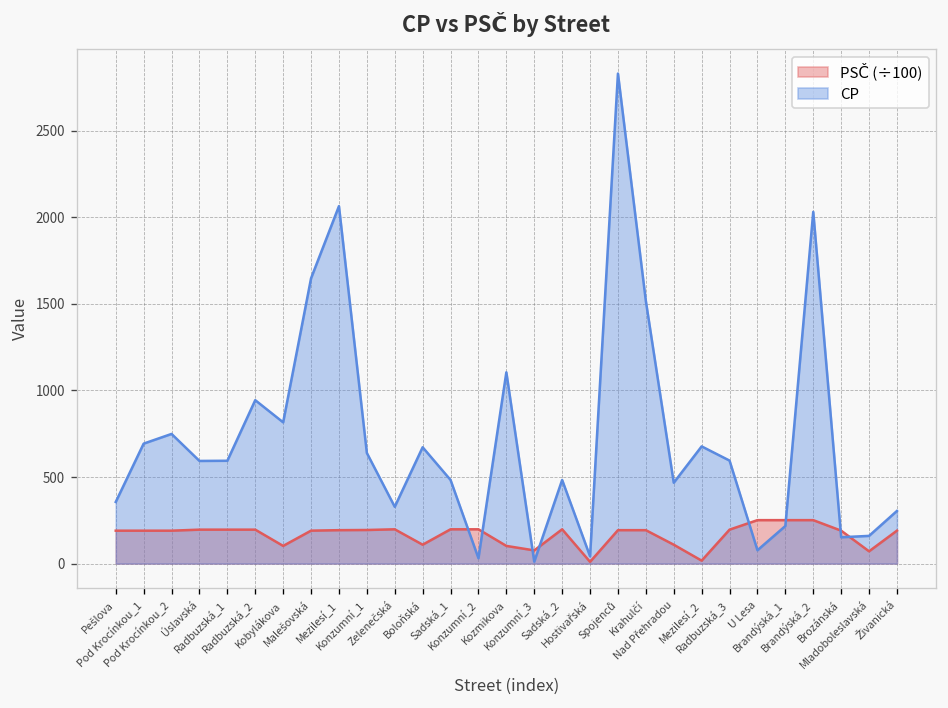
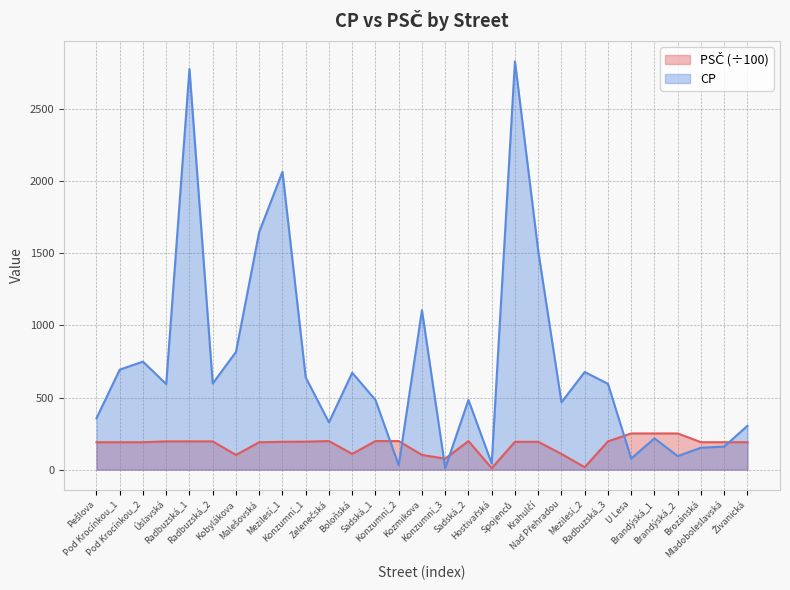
  {
    "PSČ (÷100)": {
      "Pešlova": 190,
      "Pod Krocínkou_1": 190,
      "Pod Krocínkou_2": 190,
      "Úslavská": 200,
      "Radbuzská_1": 200,
      "Radbuzská_2": 200,
      "Kobylákova": 100,
      "Malešovská": 190,
      "Mezilesí_1": 190,
      "Konzumní_1": 190,
      "Zelenečská": 200,
      "Boloňská": 110,
      "Sadská_1": 200,
      "Konzumní_2": 200,
      "Kozmikova": 100,
      "Konzumní_3": 80,
      "Sadská_2": 200,
      "Hostivařská": 10,
      "Spojenců": 190,
      "Krahulčí": 190,
      "Nad Přehradou": 110,
      "Mezilesí_2": 20,
      "Radbuzská_3": 200,
      "U Lesa": 250,
      "Brandýská_1": 250,
      "Brandýská_2": 250,
      "Brozánská": 190,
-     "Mladoboleslavská": 70,
+     "Mladoboleslavská": 190,
      "Živanická": 190
    },
    "CP": {
      "Pešlova": 360,
      "Pod Krocínkou_1": 690,
      "Pod Krocínkou_2": 750,
      "Úslavská": 590,
-     "Radbuzská_1": 590,
-     "Radbuzská_2": 940,
+     "Radbuzská_1": 2780,
+     "Radbuzská_2": 600,
      "Kobylákova": 820,
      "Malešovská": 1650,
      "Mezilesí_1": 2070,
      "Konzumní_1": 640,
      "Zelenečská": 330,
      "Boloňská": 670,
      "Sadská_1": 480,
      "Konzumní_2": 30,
      "Kozmikova": 1110,
      "Konzumní_3": 10,
      "Sadská_2": 480,
      "Hostivařská": 40,
      "Spojenců": 2830,
      "Krahulčí": 1520,
      "Nad Přehradou": 470,
      "Mezilesí_2": 680,
      "Radbuzská_3": 600,
      "U Lesa": 80,
      "Brandýská_1": 220,
-     "Brandýská_2": 2030,
+     "Brandýská_2": 90,
      "Brozánská": 150,
      "Mladoboleslavská": 160,
      "Živanická": 300
    }
  }
